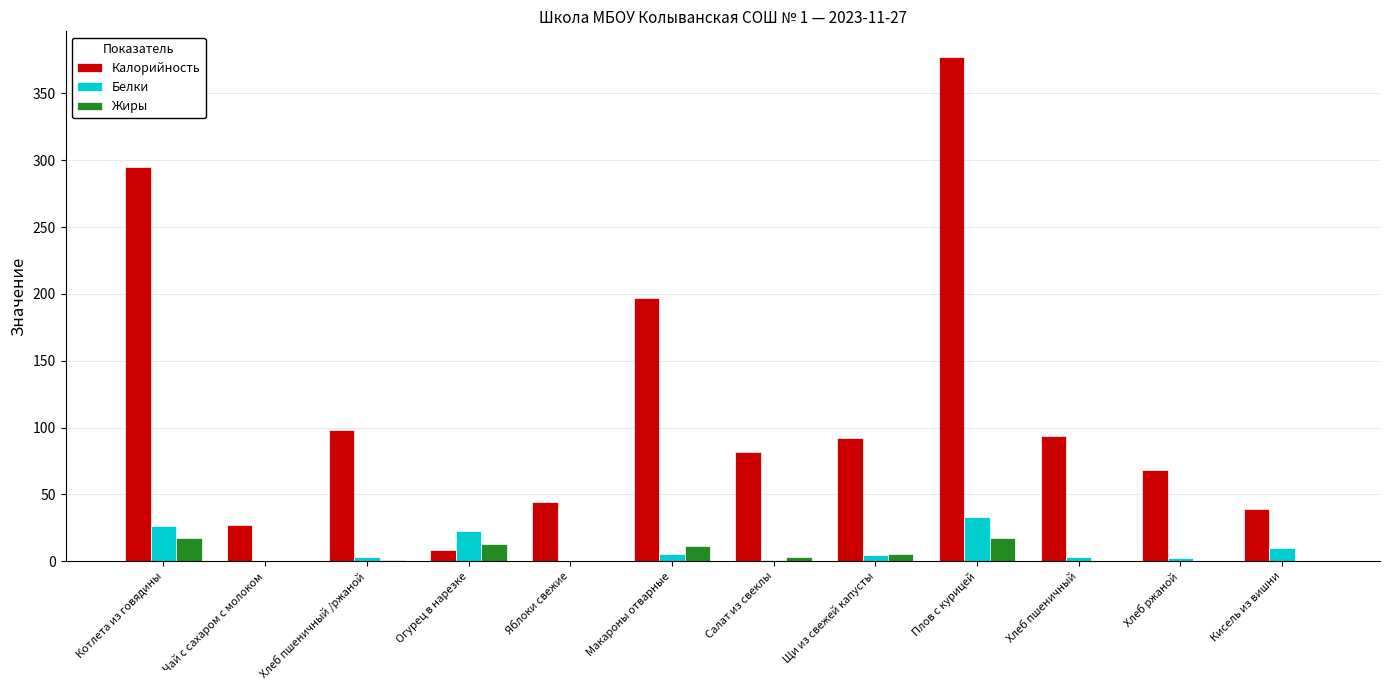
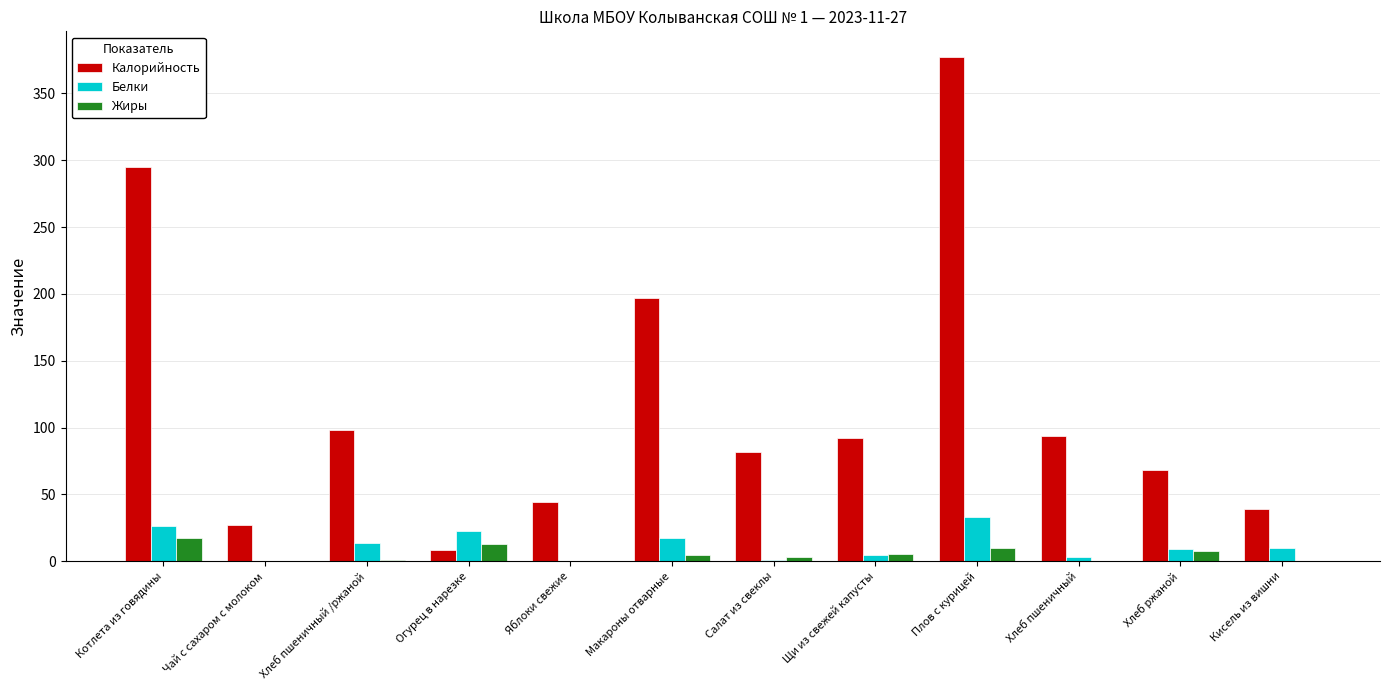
  {
    "Калорийность": {
      "Котлета из говядины": 295,
      "Чай с сахаром с молоком": 27,
      "Хлеб пшеничный /ржаной": 98,
      "Огурец в нарезке": 9,
      "Яблоки свежие": 44,
      "Макароны отварные": 197,
      "Салат из свеклы": 82,
      "Щи из свежей капусты": 92,
      "Плов с курицей": 378,
      "Хлеб пшеничный": 94,
      "Хлеб ржаной": 68,
      "Кисель из вишни": 39
    },
    "Белки": {
      "Котлета из говядины": 26,
-     "Хлеб пшеничный /ржаной": 4,
+     "Хлеб пшеничный /ржаной": 14,
      "Огурец в нарезке": 23,
-     "Макароны отварные": 5,
+     "Макароны отварные": 17,
      "Щи из свежей капусты": 5,
      "Плов с курицей": 33,
      "Хлеб пшеничный": 3,
-     "Хлеб ржаной": 3,
+     "Хлеб ржаной": 9,
      "Кисель из вишни": 10
    },
    "Жиры": {
      "Котлета из говядины": 17,
      "Чай с сахаром с молоком": 0,
      "Огурец в нарезке": 13,
-     "Макароны отварные": 12,
+     "Макароны отварные": 5,
      "Салат из свеклы": 3,
      "Щи из свежей капусты": 6,
-     "Плов с курицей": 17,
-     "Хлеб ржаной": 1,
+     "Плов с курицей": 10,
+     "Хлеб ржаной": 7,
      "Кисель из вишни": 0
    }
  }
